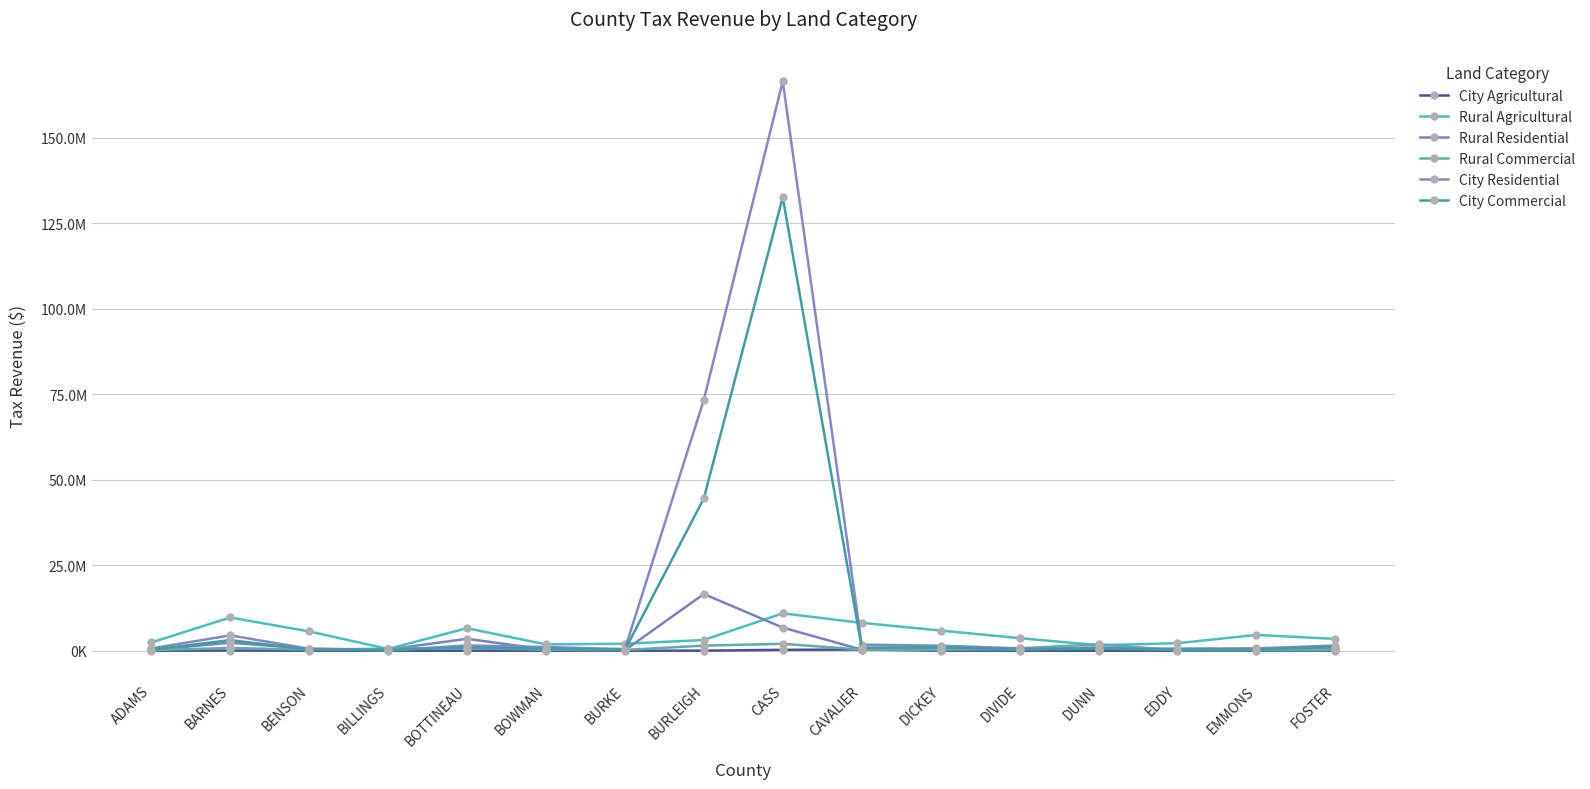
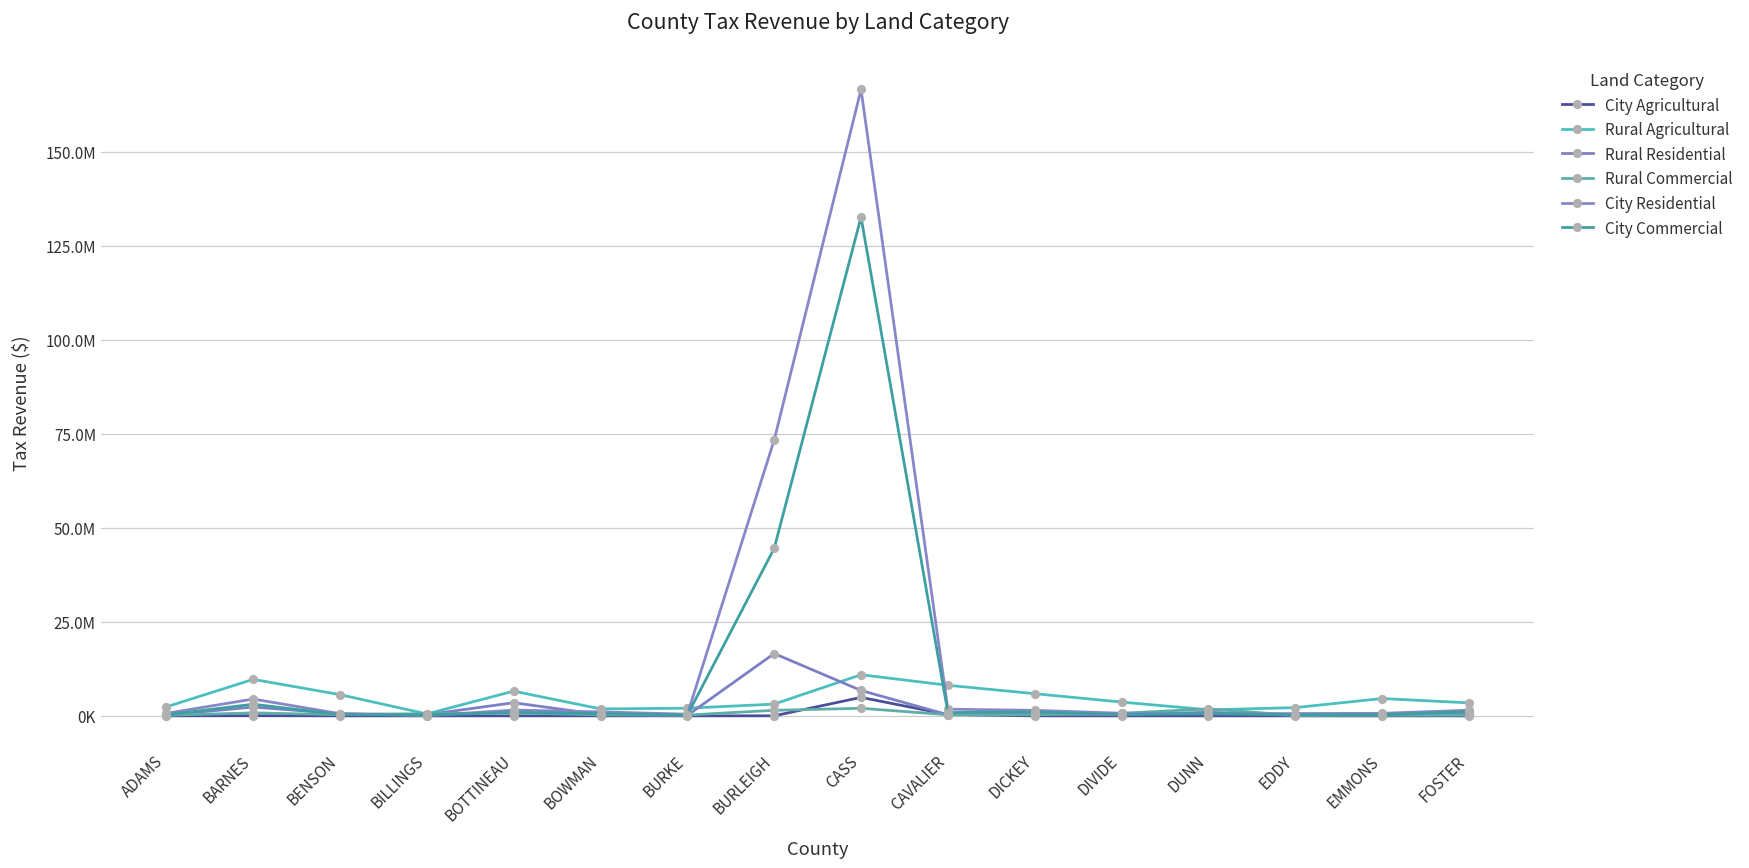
  {
    "City Agricultural": {
      "BARNES": 0,
      "BOTTINEAU": 0,
      "BURLEIGH": 0,
-     "CASS": 0
+     "CASS": 5000000
    }
  }
